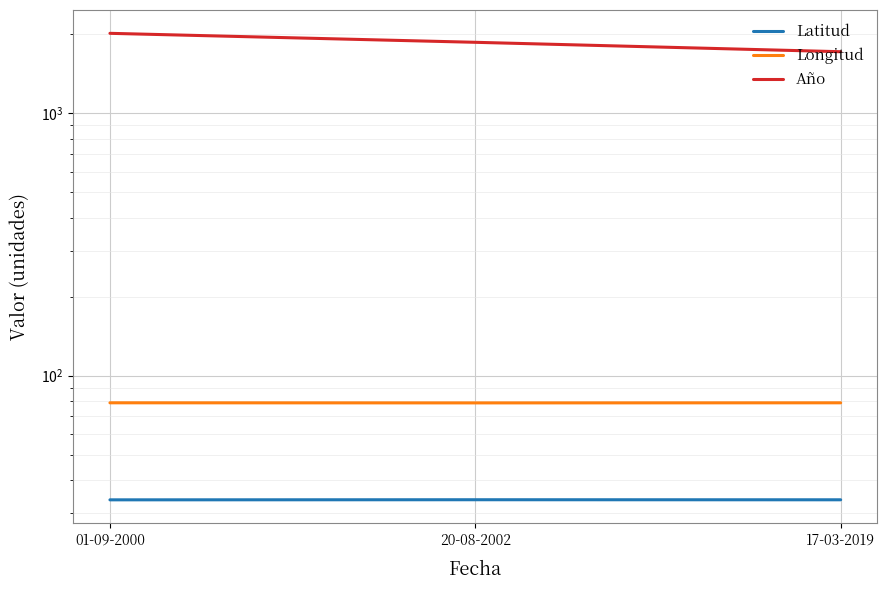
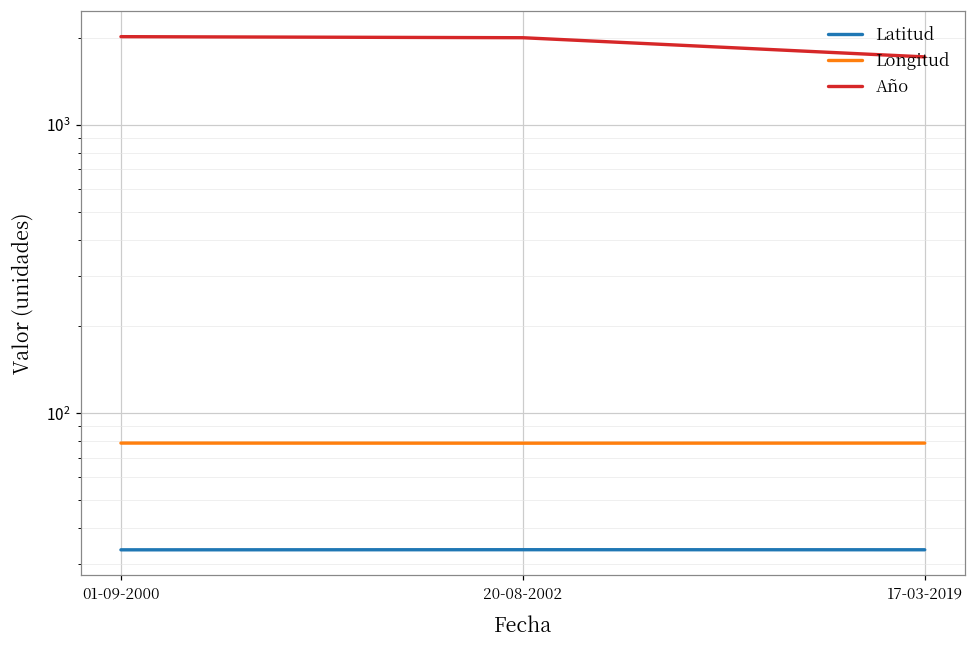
  {
    "Latitud": {
      "01-09-2000": 34,
      "20-08-2002": 34,
      "17-03-2019": 34
    },
    "Longitud": {
      "01-09-2000": 79,
      "20-08-2002": 79,
      "17-03-2019": 79
    },
    "Año": {
      "01-09-2000": 2000,
-     "20-08-2002": 1900,
+     "20-08-2002": 2000,
      "17-03-2019": 1700
    }
  }
